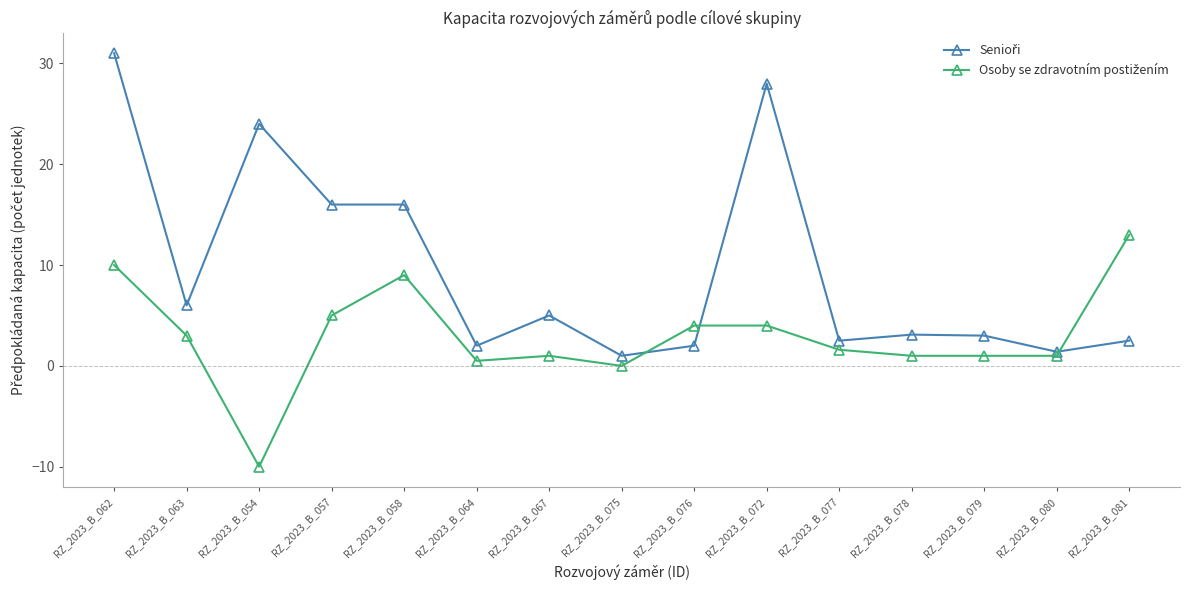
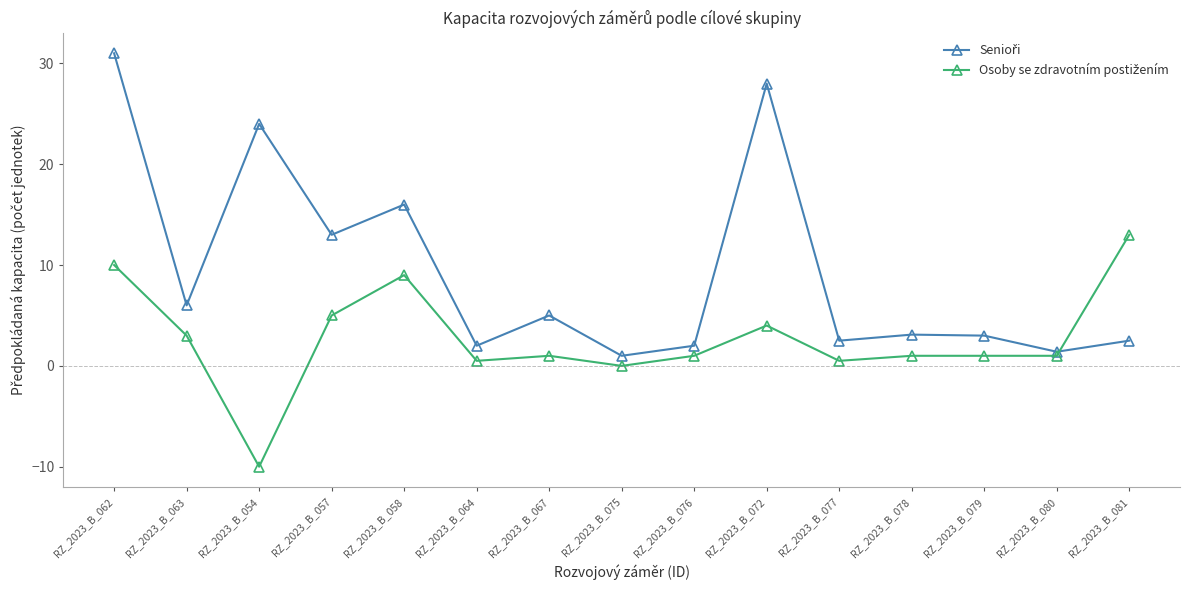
  {
    "Senioři": {
      "RZ_2023_B_062": 31,
      "RZ_2023_B_063": 6,
      "RZ_2023_B_054": 24,
-     "RZ_2023_B_057": 16,
+     "RZ_2023_B_057": 13,
      "RZ_2023_B_058": 16,
      "RZ_2023_B_064": 2,
      "RZ_2023_B_067": 5,
      "RZ_2023_B_075": 1,
      "RZ_2023_B_076": 2,
      "RZ_2023_B_072": 28,
      "RZ_2023_B_077": 2.5,
      "RZ_2023_B_078": 3,
      "RZ_2023_B_079": 3,
      "RZ_2023_B_080": 1.4,
      "RZ_2023_B_081": 2.5
    },
    "Osoby se zdravotním postižením": {
      "RZ_2023_B_062": 10.0,
      "RZ_2023_B_063": 3.0,
      "RZ_2023_B_054": -10.0,
      "RZ_2023_B_057": 5.0,
      "RZ_2023_B_058": 9.0,
      "RZ_2023_B_064": 0.5,
      "RZ_2023_B_067": 1.0,
      "RZ_2023_B_075": 0.0,
-     "RZ_2023_B_076": 4,
+     "RZ_2023_B_076": 1,
      "RZ_2023_B_072": 4.0,
-     "RZ_2023_B_077": 1.6,
+     "RZ_2023_B_077": 0.5,
      "RZ_2023_B_078": 1.0,
      "RZ_2023_B_079": 1.0,
      "RZ_2023_B_080": 1.0,
      "RZ_2023_B_081": 13.0
    }
  }
